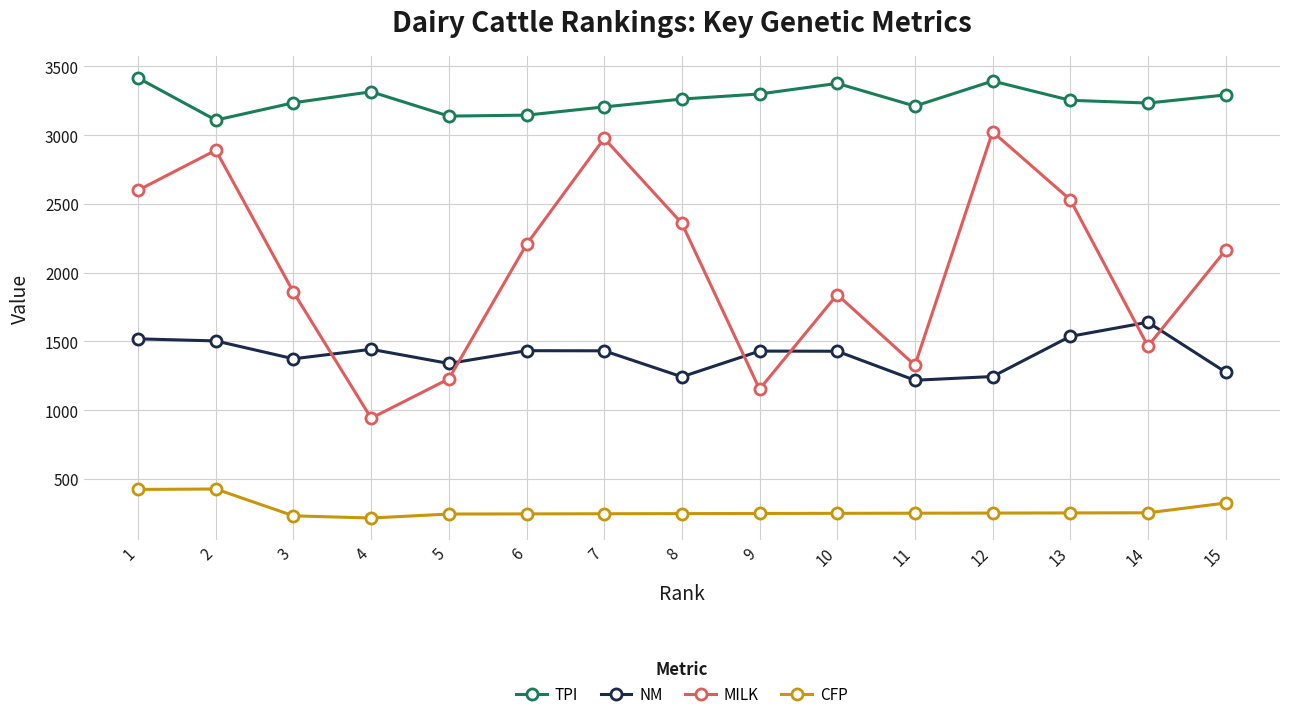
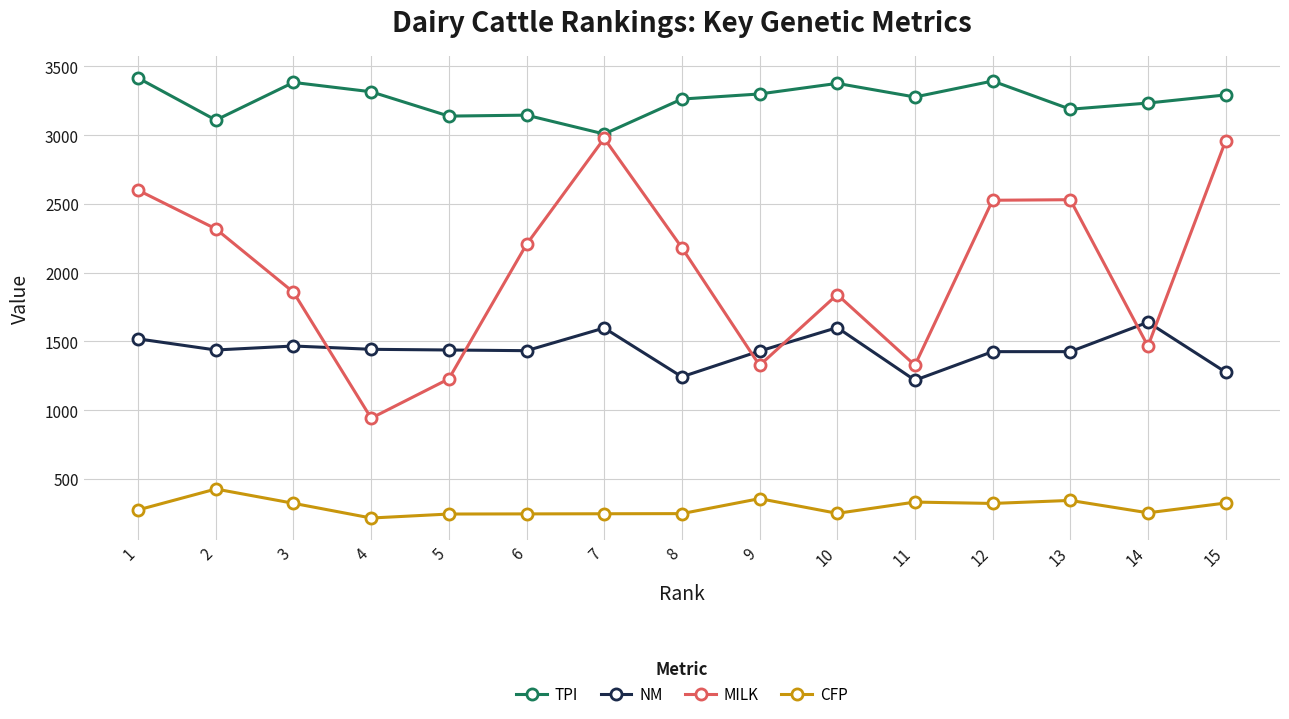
  {
    "TPI": {
      "1": 3420,
      "2": 3110,
-     "3": 3240,
+     "3": 3380,
      "4": 3320,
      "5": 3140,
      "6": 3150,
-     "7": 3210,
+     "7": 3010,
      "8": 3260,
      "9": 3300,
      "10": 3380,
-     "11": 3210,
+     "11": 3280,
      "12": 3390,
-     "13": 3250,
+     "13": 3190,
      "14": 3230,
      "15": 3290
    },
    "NM": {
      "1": 1520,
-     "2": 1500,
-     "3": 1370,
+     "2": 1440,
+     "3": 1470,
      "4": 1440,
-     "5": 1340,
+     "5": 1440,
      "6": 1430,
-     "7": 1430,
+     "7": 1600,
      "8": 1240,
      "9": 1430,
-     "10": 1430,
+     "10": 1600,
      "11": 1220,
-     "12": 1240,
-     "13": 1540,
+     "12": 1430,
+     "13": 1430,
      "14": 1640,
      "15": 1280
    },
    "MILK": {
      "1": 2600,
-     "2": 2890,
+     "2": 2320,
      "3": 1860,
      "4": 940,
      "5": 1230,
      "6": 2210,
      "7": 2980,
-     "8": 2360,
-     "9": 1150,
+     "8": 2180,
+     "9": 1330,
      "10": 1840,
      "11": 1330,
-     "12": 3020,
+     "12": 2530,
      "13": 2530,
      "14": 1470,
-     "15": 2160
+     "15": 2960
    },
    "CFP": {
-     "1": 420,
+     "1": 270,
      "2": 430,
-     "3": 230,
+     "3": 320,
      "4": 220,
      "5": 240,
      "6": 250,
      "7": 250,
      "8": 250,
-     "9": 250,
+     "9": 360,
      "10": 250,
-     "11": 250,
-     "12": 250,
-     "13": 250,
+     "11": 330,
+     "12": 320,
+     "13": 340,
      "14": 250,
      "15": 320
    }
  }
